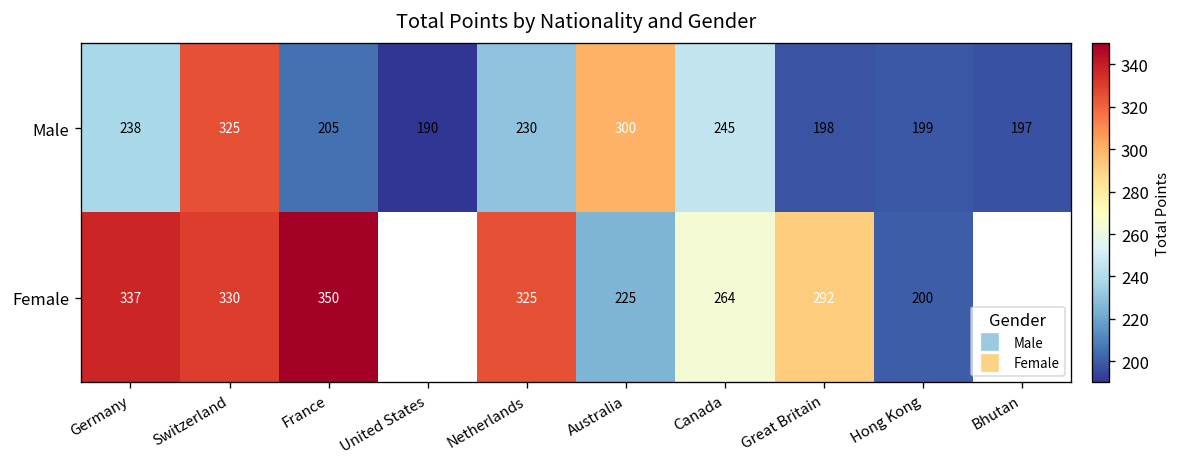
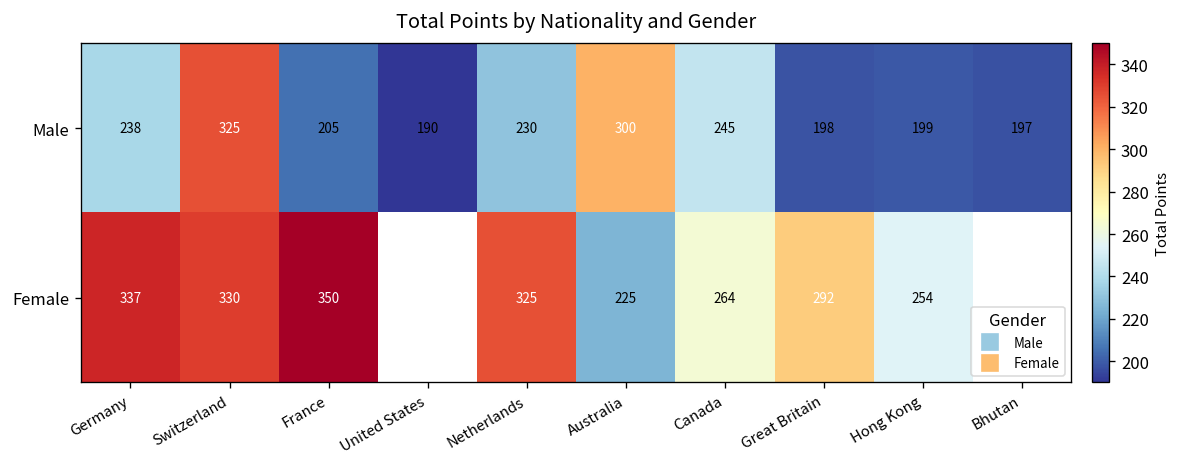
  {
    "Male": {
      "Germany": 238,
      "Switzerland": 325,
      "France": 205,
      "United States": 190,
      "Netherlands": 230,
      "Australia": 300,
      "Canada": 245,
      "Great Britain": 198,
      "Hong Kong": 199,
      "Bhutan": 197
    },
    "Female": {
      "Germany": 337,
      "Switzerland": 330,
      "France": 350,
      "Netherlands": 325,
      "Australia": 225,
      "Canada": 264,
      "Great Britain": 292,
-     "Hong Kong": 200
+     "Hong Kong": 254
    }
  }
